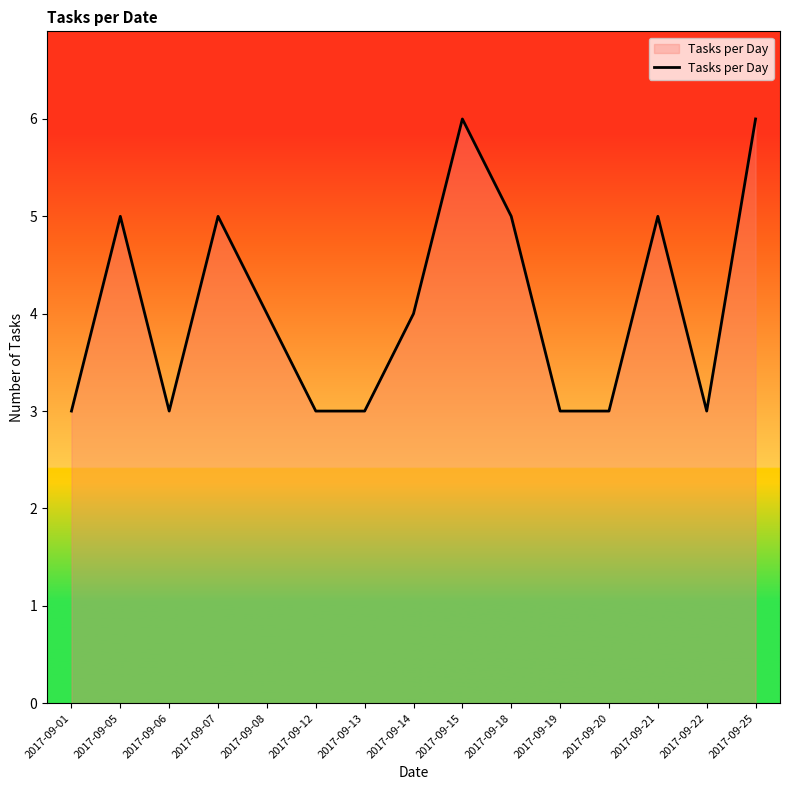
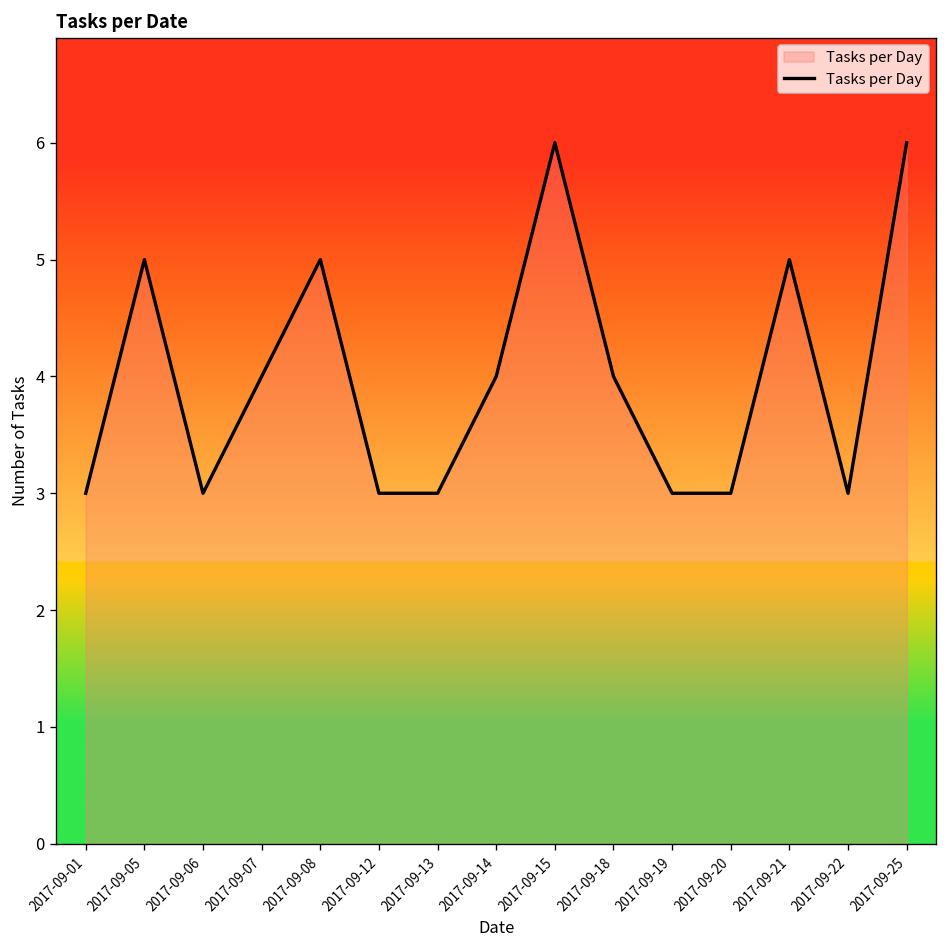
  {
    "2017-09-01": 3,
    "2017-09-05": 5,
    "2017-09-06": 3,
-   "2017-09-07": 5,
-   "2017-09-08": 4,
+   "2017-09-07": 4,
+   "2017-09-08": 5,
    "2017-09-12": 3,
    "2017-09-13": 3,
    "2017-09-14": 4,
    "2017-09-15": 6,
-   "2017-09-18": 5,
+   "2017-09-18": 4,
    "2017-09-19": 3,
    "2017-09-20": 3,
    "2017-09-21": 5,
    "2017-09-22": 3,
    "2017-09-25": 6
  }
